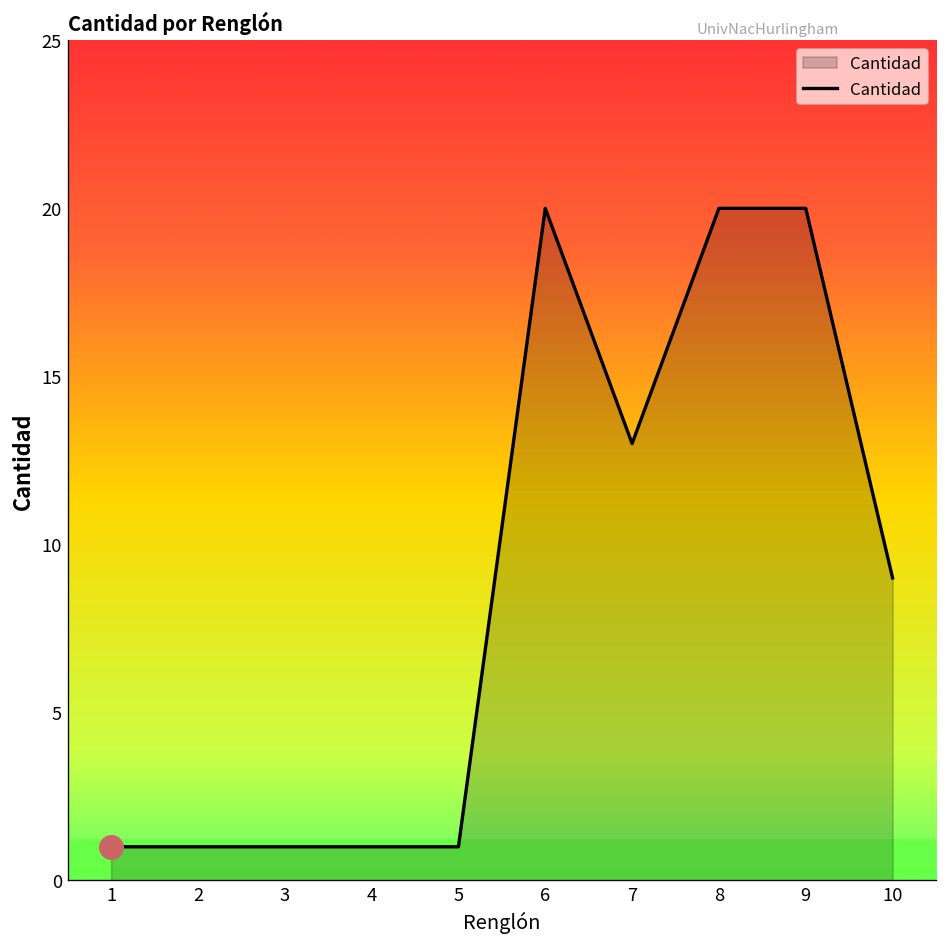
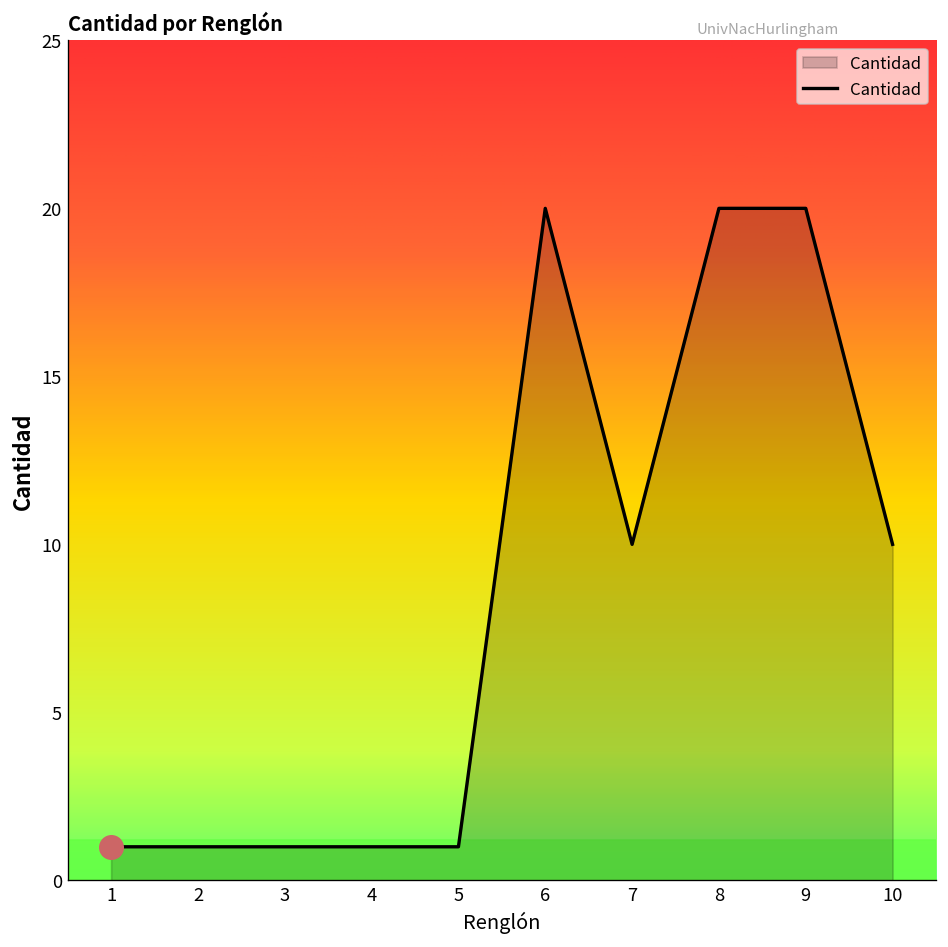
  {
    "Cantidad": {
      "6": 20,
-     "7": 13,
+     "7": 10,
      "8": 20,
      "9": 20,
-     "10": 9
+     "10": 10
    }
  }
